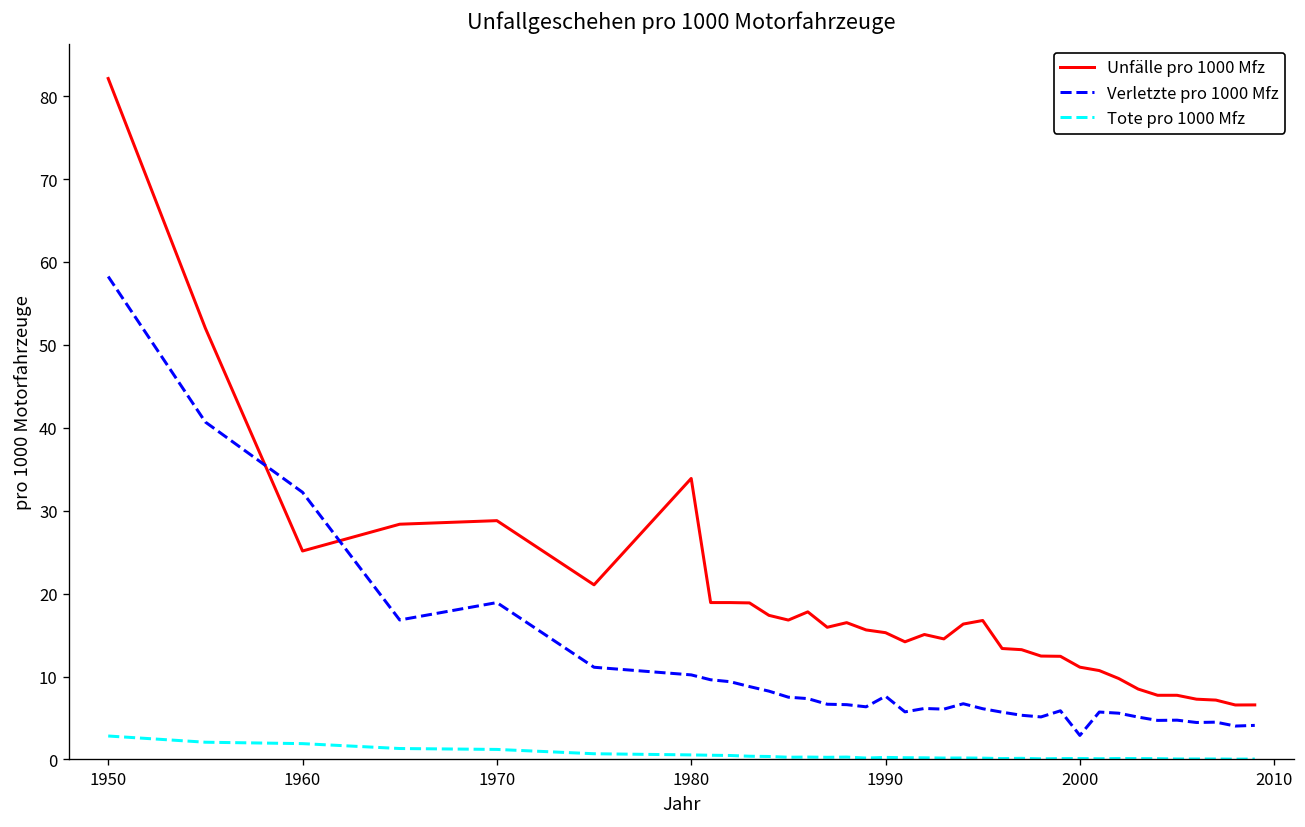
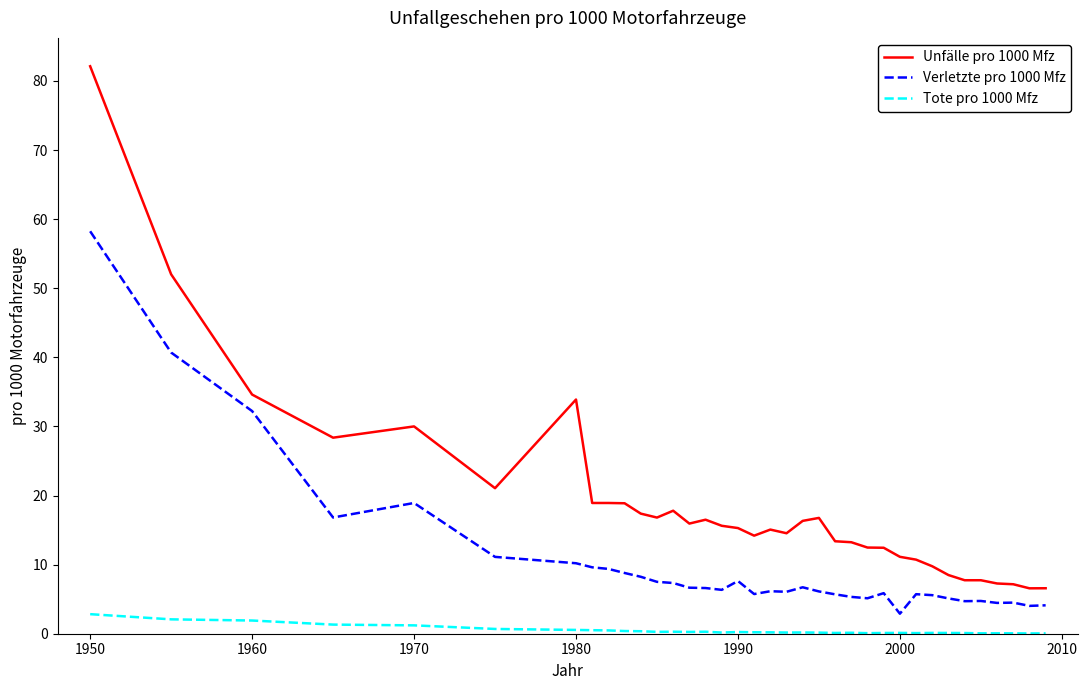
  {
    "Unfälle pro 1000 Mfz": {
      "1950": 82,
-     "1960": 25,
-     "1970": 29,
+     "1960": 35,
+     "1970": 30,
      "1980": 34,
      "1990": 15,
      "2000": 11
    },
    "Verletzte pro 1000 Mfz": {
      "1950": 58,
      "1960": 32,
      "1970": 19,
      "1980": 10,
      "1990": 8,
      "2000": 3
    },
    "Tote pro 1000 Mfz": {
      "1950": 3,
      "1960": 2,
      "1970": 1,
      "1980": 1,
      "1990": 0,
      "2000": 0
    }
  }
